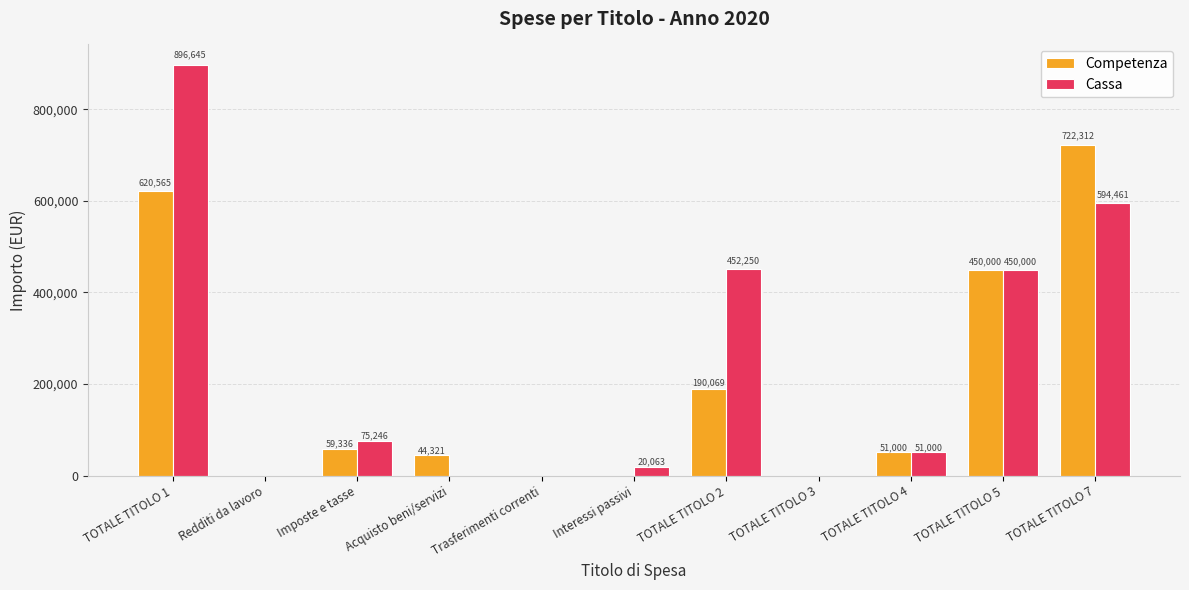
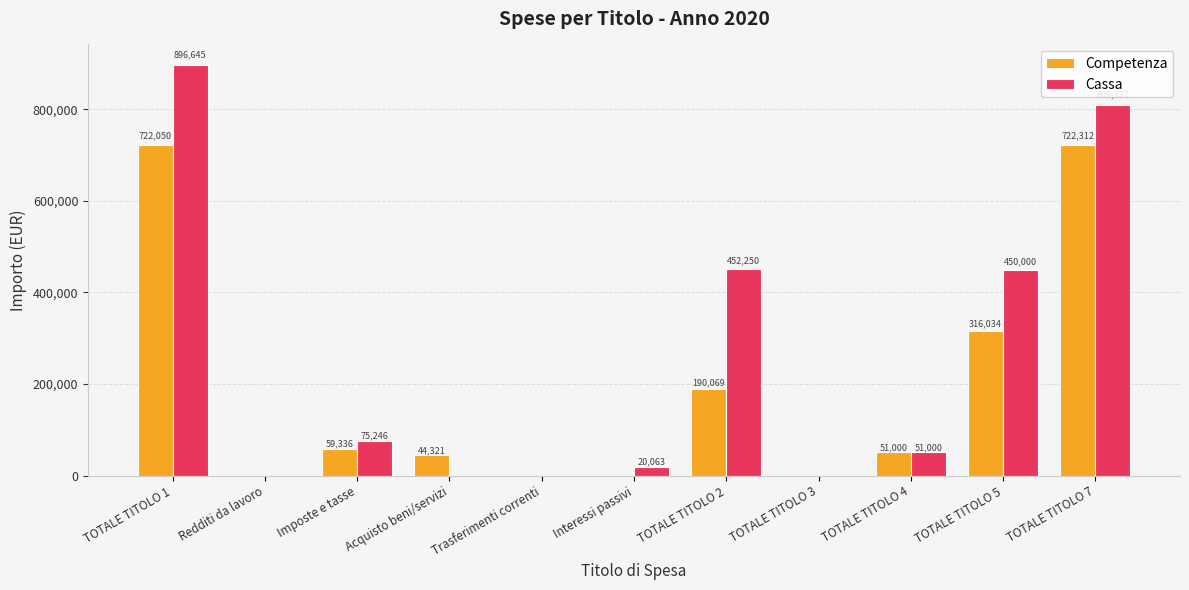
  {
    "Competenza": {
-     "TOTALE TITOLO 1": "620,565",
+     "TOTALE TITOLO 1": "722,050",
      "Imposte e tasse": "59,336",
      "Acquisto beni/servizi": "44,321",
      "TOTALE TITOLO 2": "190,069",
      "TOTALE TITOLO 4": "51,000",
-     "TOTALE TITOLO 5": "450,000",
+     "TOTALE TITOLO 5": "316,034",
      "TOTALE TITOLO 7": "722,312"
    },
    "Cassa": {
      "Redditi da lavoro": "0",
      "Acquisto beni/servizi": "0",
      "Trasferimenti correnti": "0",
      "TOTALE TITOLO 3": "0",
-     "TOTALE TITOLO 7": "590,000"
+     "TOTALE TITOLO 7": "810,000"
    }
  }
